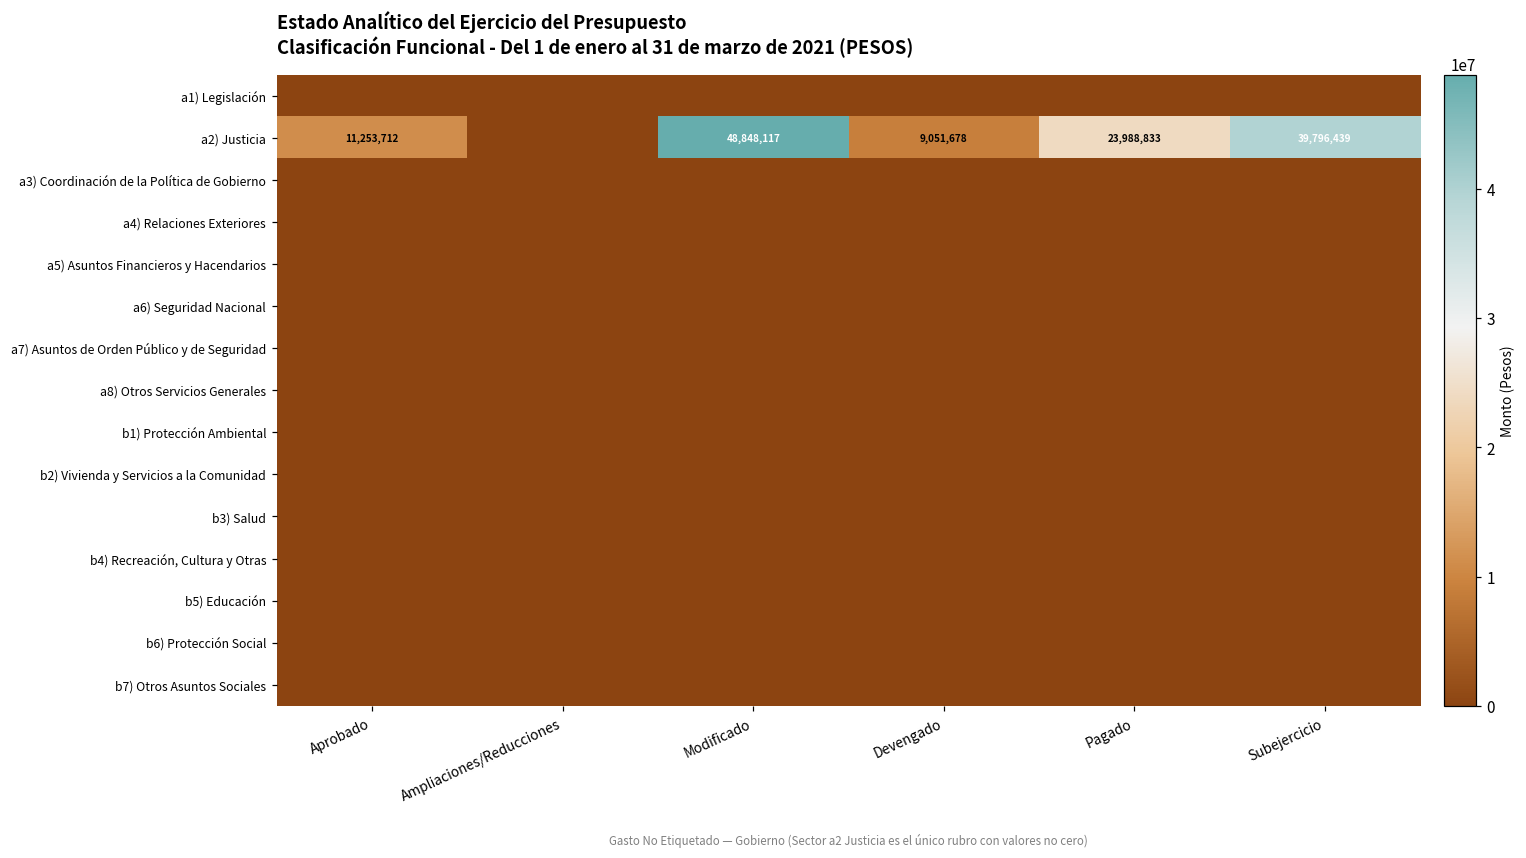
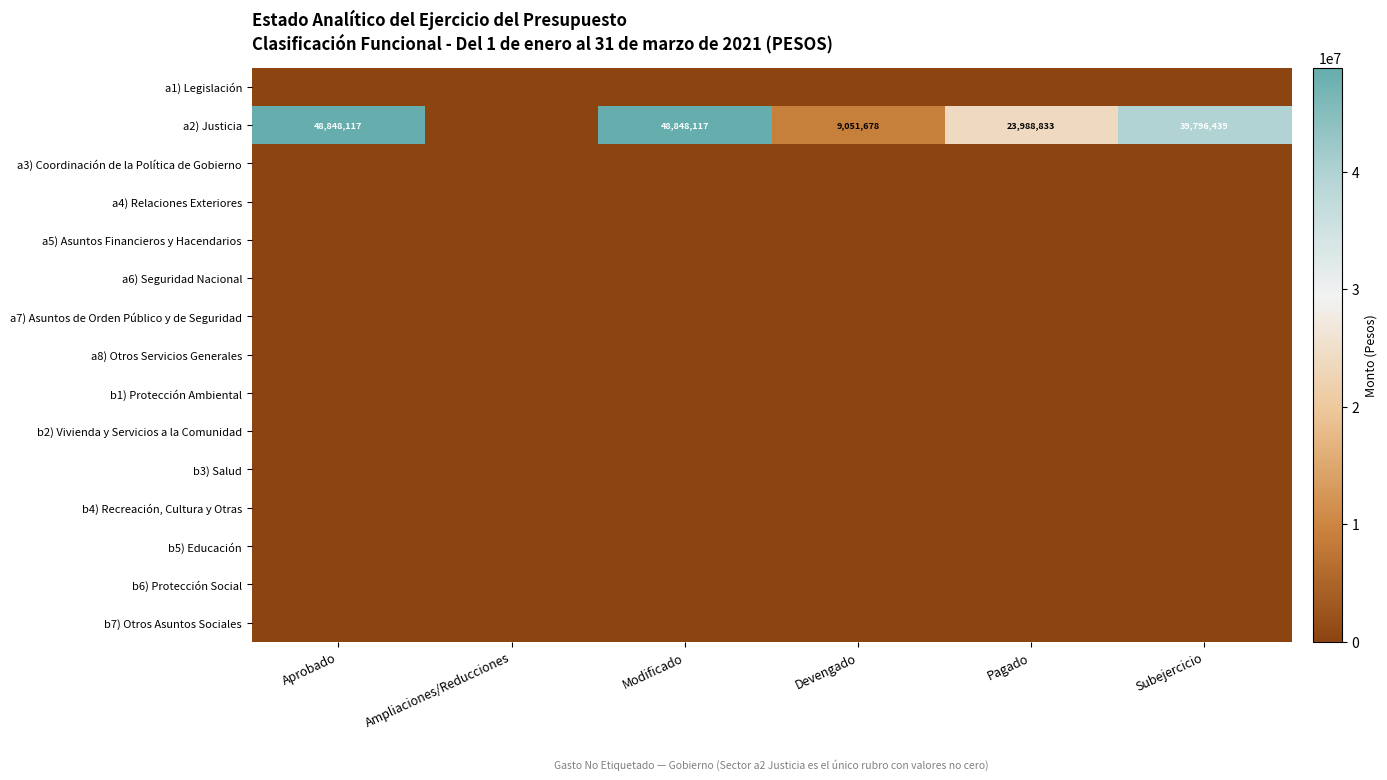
  {
    "a2) Justicia": {
-     "Aprobado": "11,253,712",
+     "Aprobado": "48,848,117",
      "Modificado": "48,848,117",
      "Devengado": "9,051,678",
      "Pagado": "23,988,833",
      "Subejercicio": "39,796,439"
    }
  }
